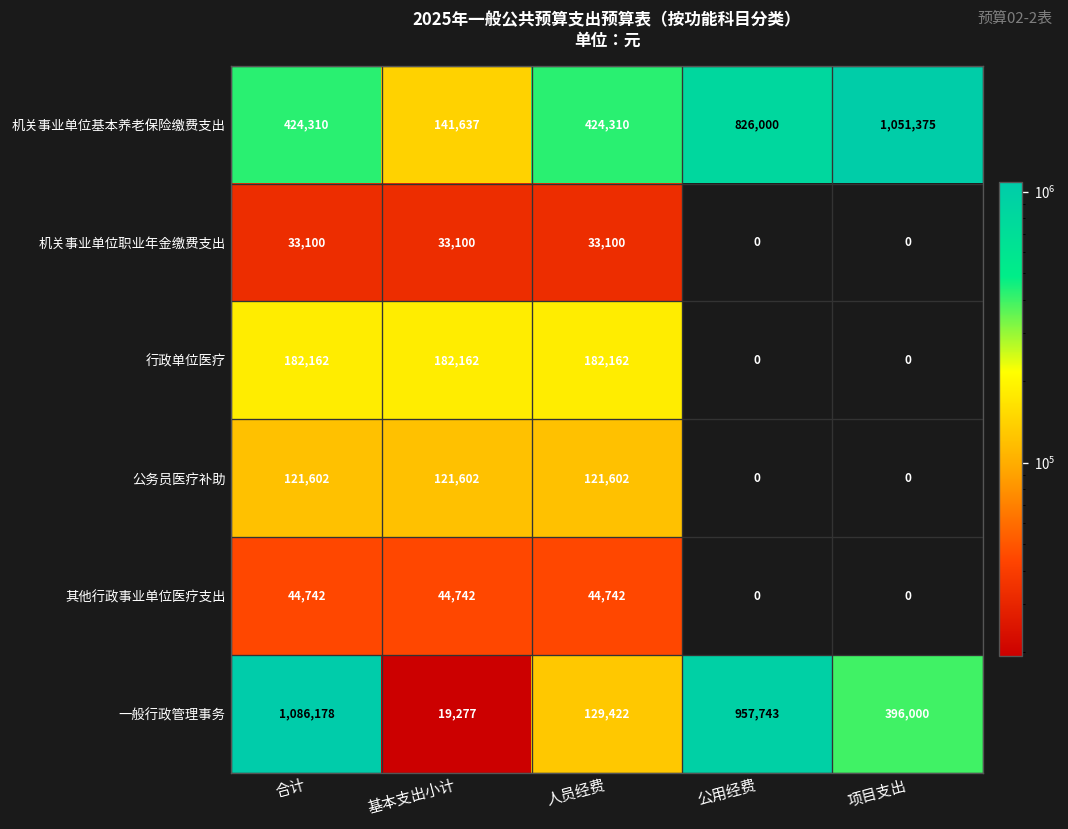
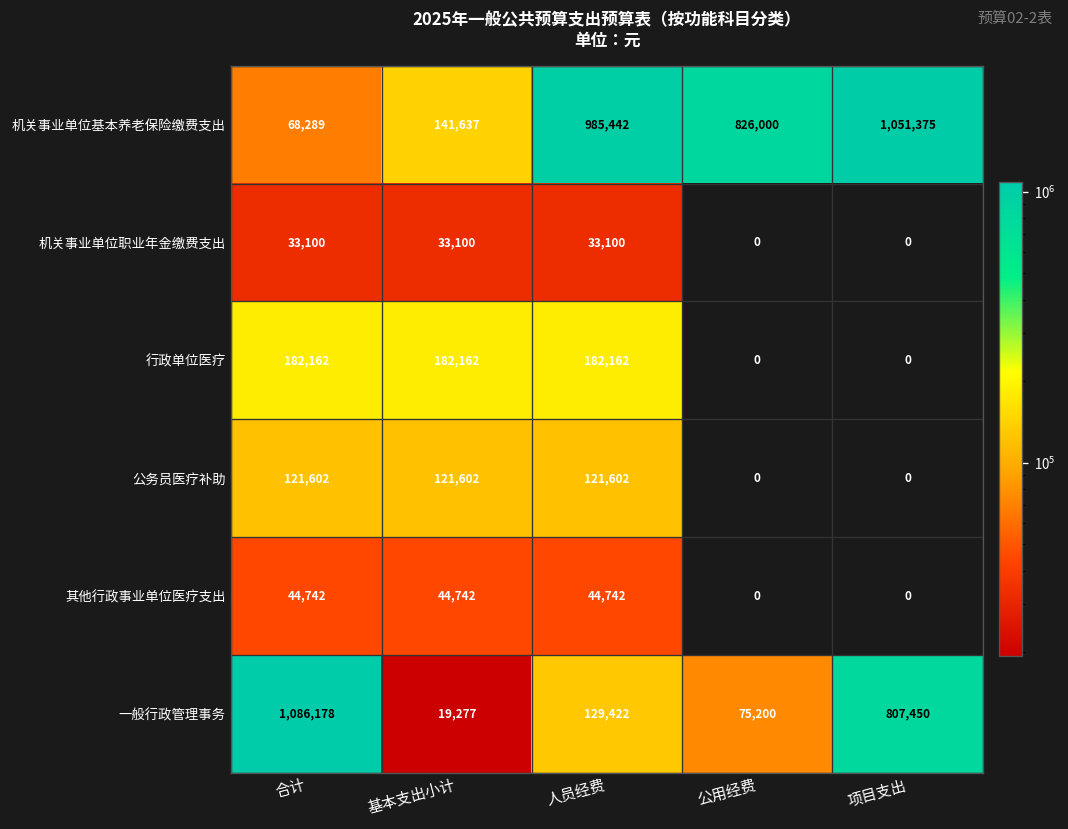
  {
    "机关事业单位基本养老保险缴费支出": {
-     "合计": "424,310",
+     "合计": "68,289",
      "基本支出小计": "141,637",
-     "人员经费": "424,310",
+     "人员经费": "985,442",
      "公用经费": "826,000",
      "项目支出": "1,051,375"
    },
    "机关事业单位职业年金缴费支出": {
      "合计": "33,100",
      "基本支出小计": "33,100",
      "人员经费": "33,100",
      "公用经费": "0",
      "项目支出": "0"
    },
    "行政单位医疗": {
      "合计": "182,162",
      "基本支出小计": "182,162",
      "人员经费": "182,162",
      "公用经费": "0",
      "项目支出": "0"
    },
    "公务员医疗补助": {
      "合计": "121,602",
      "基本支出小计": "121,602",
      "人员经费": "121,602",
      "公用经费": "0",
      "项目支出": "0"
    },
    "其他行政事业单位医疗支出": {
      "合计": "44,742",
      "基本支出小计": "44,742",
      "人员经费": "44,742",
      "公用经费": "0",
      "项目支出": "0"
    },
    "一般行政管理事务": {
      "合计": "1,086,178",
      "基本支出小计": "19,277",
      "人员经费": "129,422",
-     "公用经费": "957,743",
-     "项目支出": "396,000"
+     "公用经费": "75,200",
+     "项目支出": "807,450"
    }
  }
